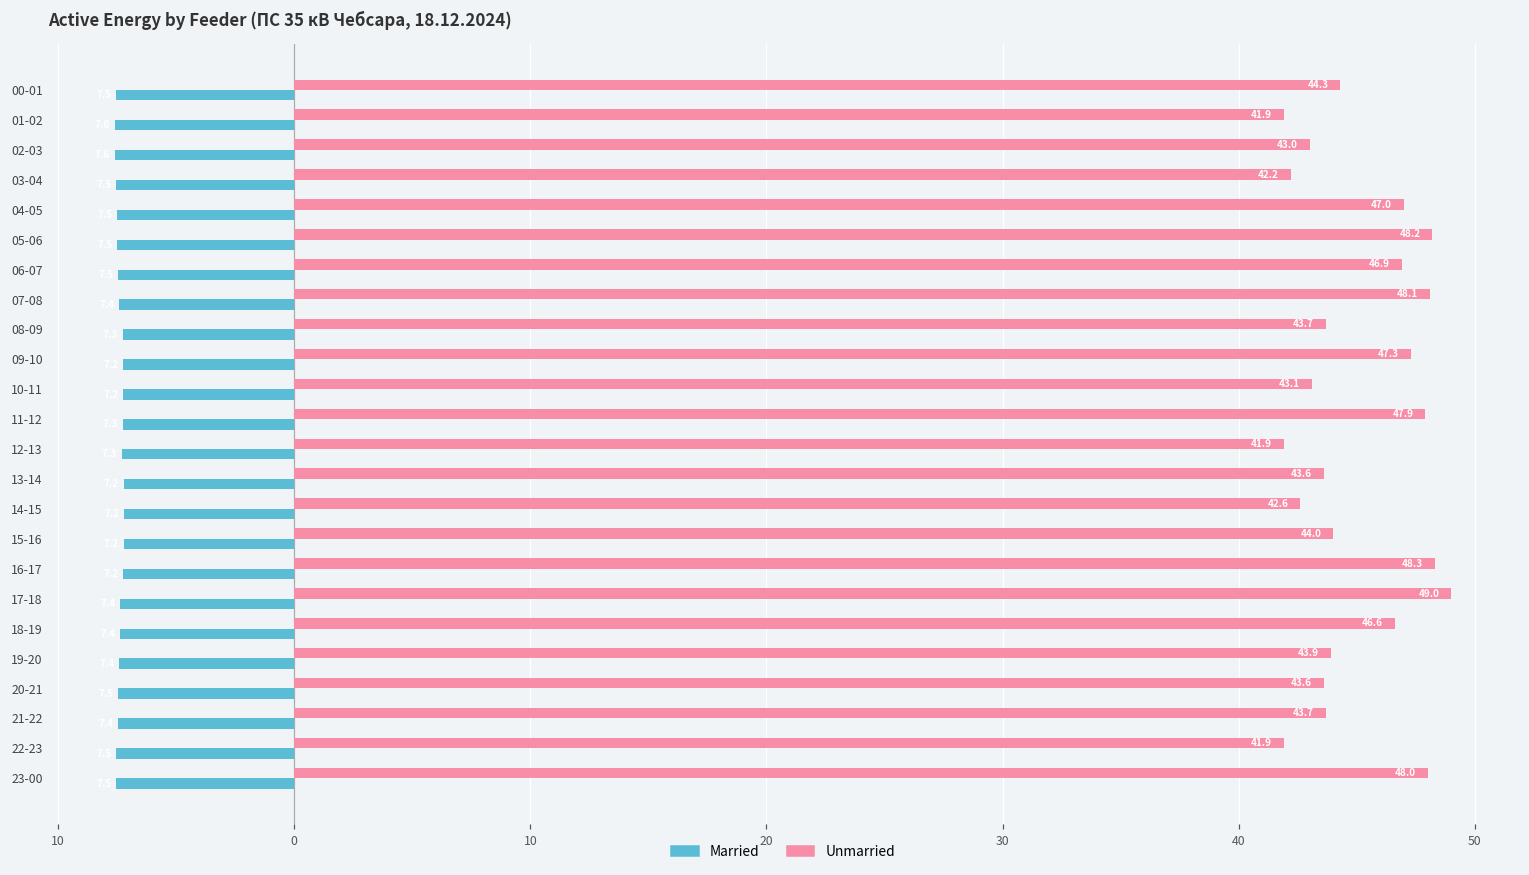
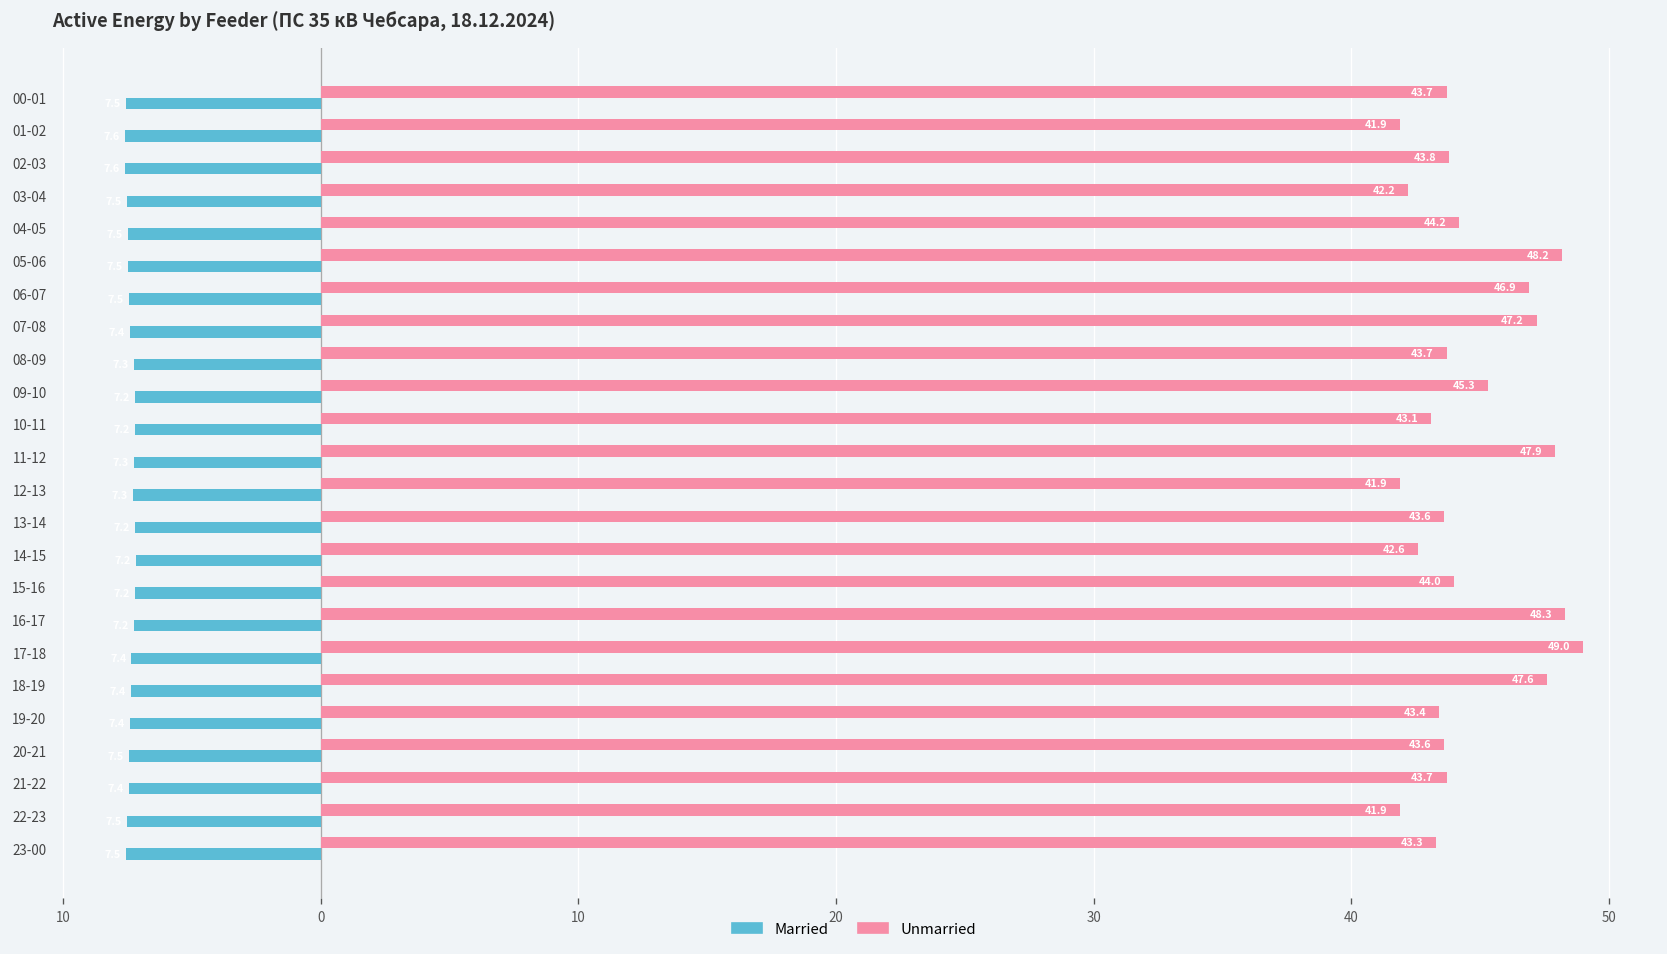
  {
    "Unmarried": {
-     "00-01": 44.3,
+     "00-01": 43.7,
      "01-02": 41.9,
-     "02-03": 43.0,
+     "02-03": 43.8,
      "03-04": 42.2,
-     "04-05": 47.0,
+     "04-05": 44.2,
      "05-06": 48.2,
      "06-07": 46.9,
-     "07-08": 48.1,
+     "07-08": 47.2,
      "08-09": 43.7,
-     "09-10": 47.3,
+     "09-10": 45.3,
      "10-11": 43.1,
      "11-12": 47.9,
      "12-13": 41.9,
      "13-14": 43.6,
      "14-15": 42.6,
      "15-16": 44.0,
      "16-17": 48.3,
      "17-18": 49.0,
-     "18-19": 46.6,
-     "19-20": 43.9,
+     "18-19": 47.6,
+     "19-20": 43.4,
      "20-21": 43.6,
      "21-22": 43.7,
      "22-23": 41.9,
-     "23-00": 48.0
+     "23-00": 43.3
    }
  }
